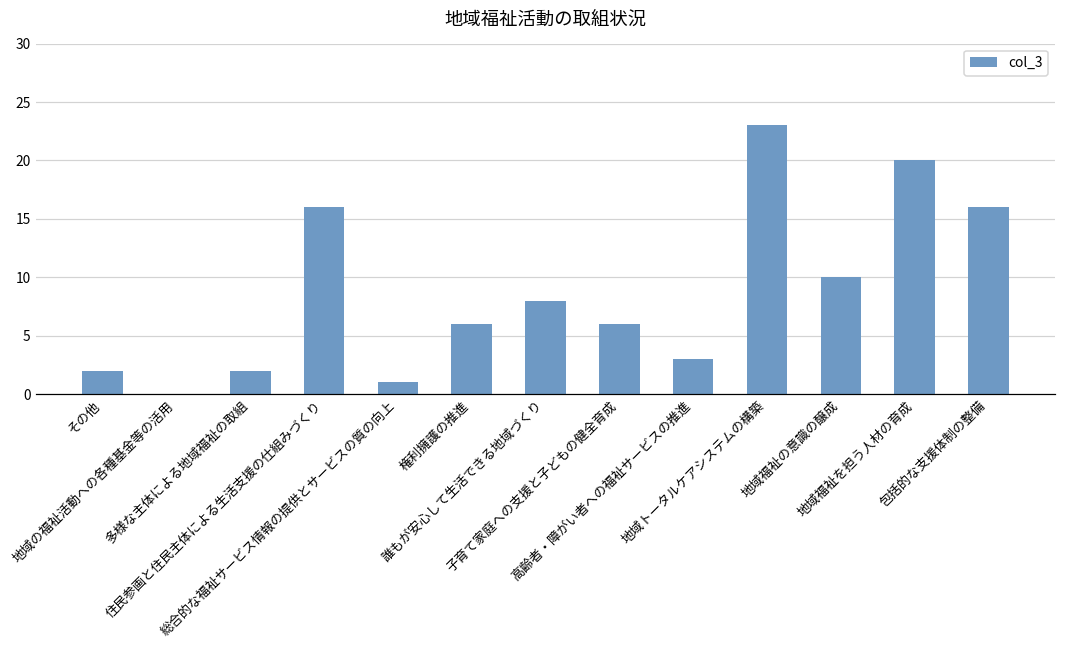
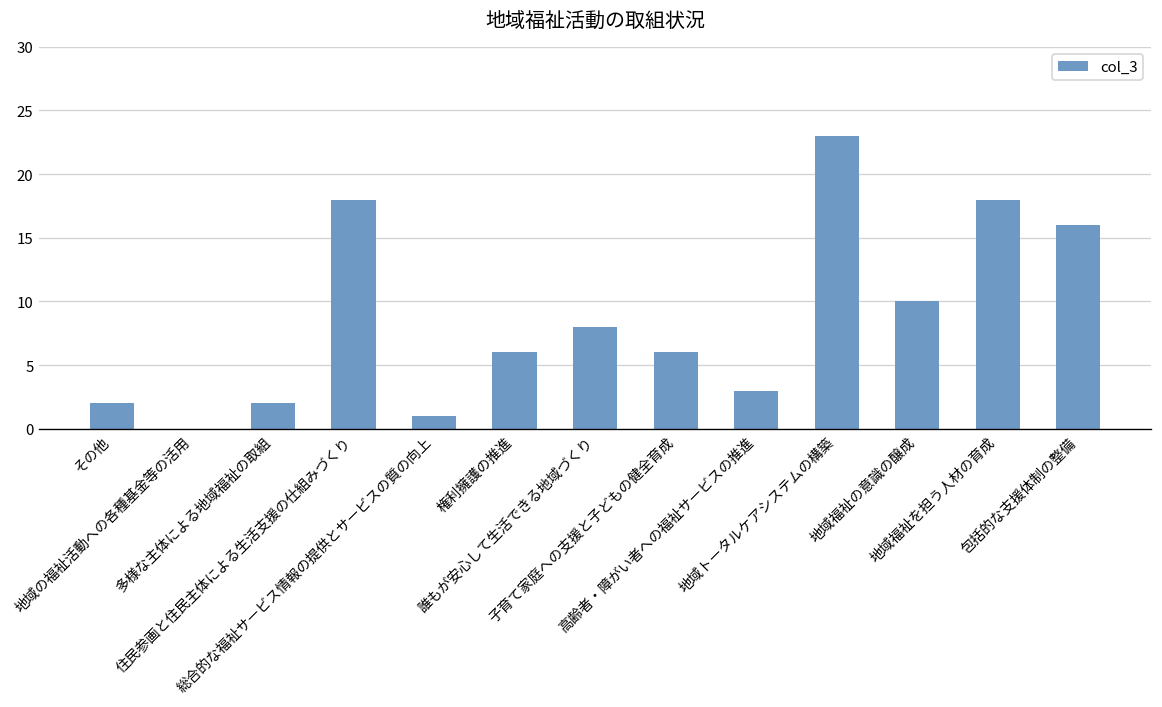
  {
    "その他": 2,
    "地域の福祉活動への各種基金等の活用": 0,
    "多様な主体による地域福祉の取組": 2,
-   "住民参画と住民主体による生活支援の仕組みづくり": 16,
+   "住民参画と住民主体による生活支援の仕組みづくり": 18,
    "総合的な福祉サービス情報の提供とサービスの質の向上": 1,
    "権利擁護の推進": 6,
    "誰もが安心して生活できる地域づくり": 8,
    "子育て家庭への支援と子どもの健全育成": 6,
    "高齢者・障がい者への福祉サービスの推進": 3,
    "地域トータルケアシステムの構築": 23,
    "地域福祉の意識の醸成": 10,
-   "地域福祉を担う人材の育成": 20,
+   "地域福祉を担う人材の育成": 18,
    "包括的な支援体制の整備": 16
  }
